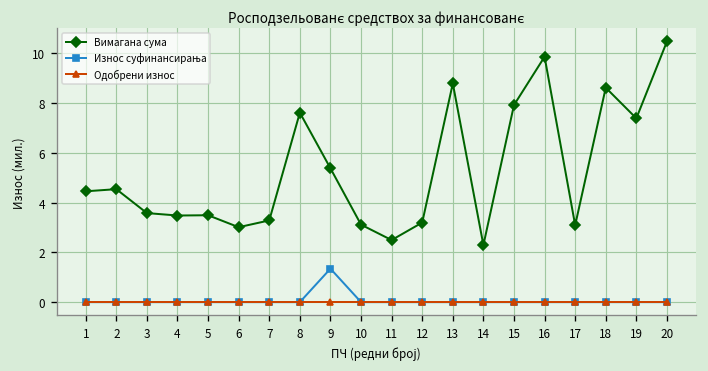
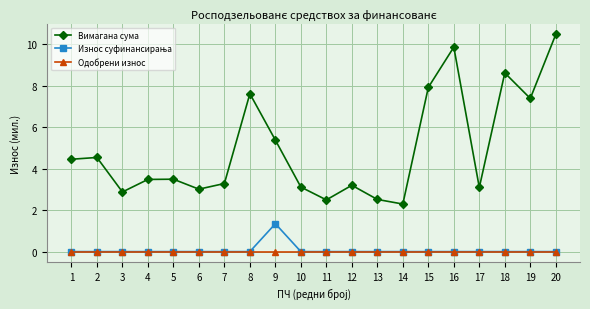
  {
    "Вимагана сума": {
      "1": 4.5,
      "2": 4.5,
-     "3": 3.6,
+     "3": 2.9,
      "4": 3.5,
      "5": 3.5,
      "6": 3.0,
      "7": 3.3,
      "8": 7.6,
      "9": 5.4,
      "10": 3.1,
      "11": 2.5,
      "12": 3.2,
-     "13": 8.8,
+     "13": 2.5,
      "14": 2.3,
      "15": 7.9,
      "16": 9.9,
      "17": 3.1,
      "18": 8.6,
      "19": 7.4,
      "20": 10.5
    },
    "Износ суфинансирања": {
      "9": 1.3
    },
    "Одобрени износ": {
      "9": 0.0
    }
  }
